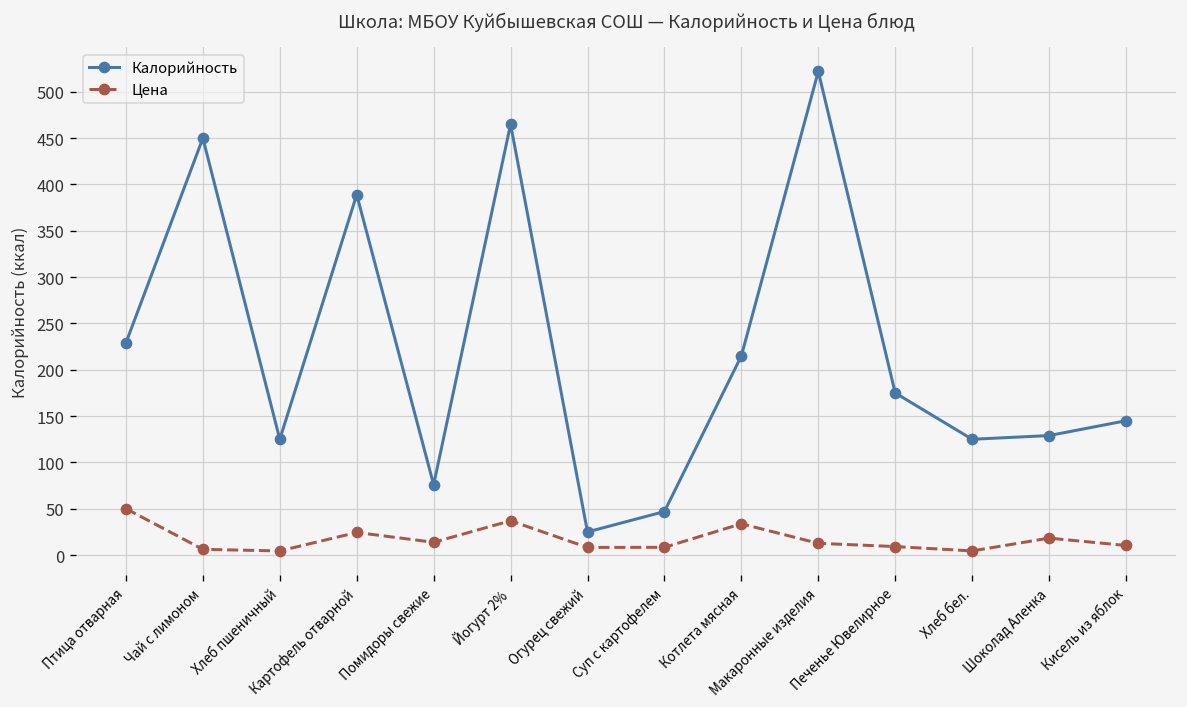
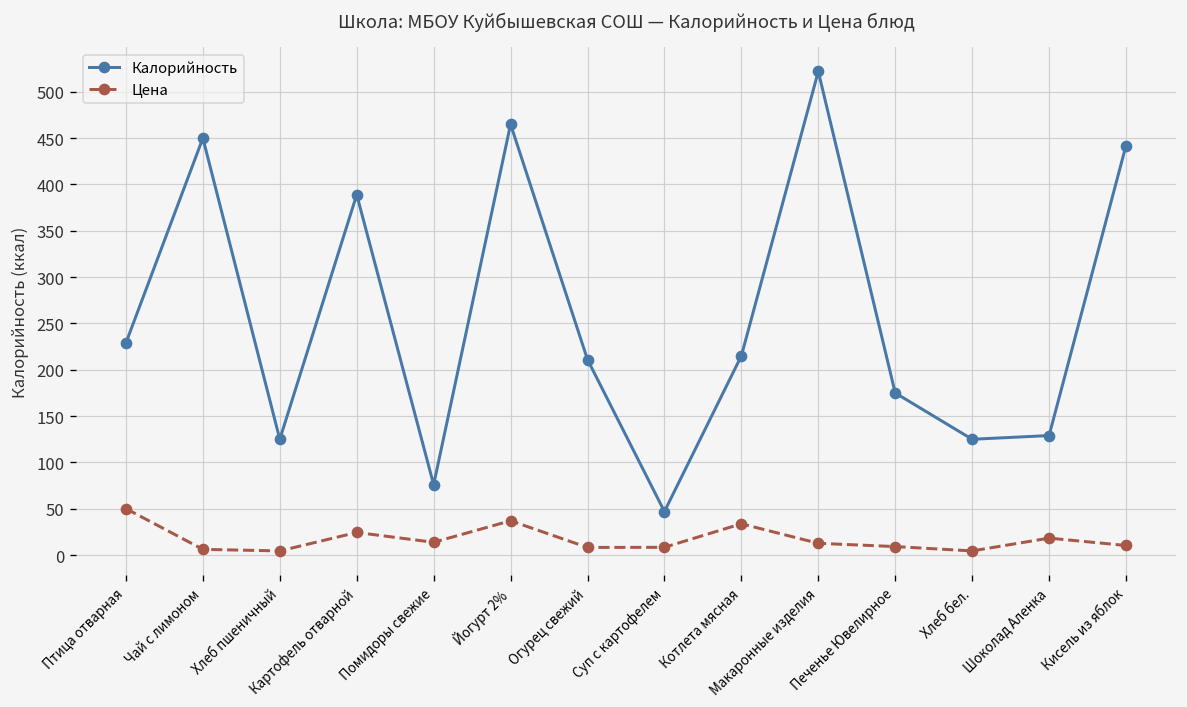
  {
    "Калорийность": {
      "Птица отварная": 230,
      "Чай с лимоном": 450,
      "Хлеб пшеничный": 130,
      "Картофель отварной": 390,
      "Помидоры свежие": 80,
      "Йогурт 2%": 470,
-     "Огурец свежий": 30,
+     "Огурец свежий": 210,
      "Суп с картофелем": 50,
      "Котлета мясная": 220,
      "Макаронные изделия": 520,
      "Печенье Ювелирное": 180,
      "Хлеб бел.": 130,
      "Шоколад Аленка": 130,
-     "Кисель из яблок": 150
+     "Кисель из яблок": 440
    },
    "Цена": {
      "Птица отварная": 50,
      "Чай с лимоном": 10,
      "Хлеб пшеничный": 0,
      "Картофель отварной": 20,
      "Помидоры свежие": 10,
      "Йогурт 2%": 40,
      "Огурец свежий": 10,
      "Суп с картофелем": 10,
      "Котлета мясная": 30,
      "Макаронные изделия": 10,
      "Печенье Ювелирное": 10,
      "Хлеб бел.": 0,
      "Шоколад Аленка": 20,
      "Кисель из яблок": 10
    }
  }
